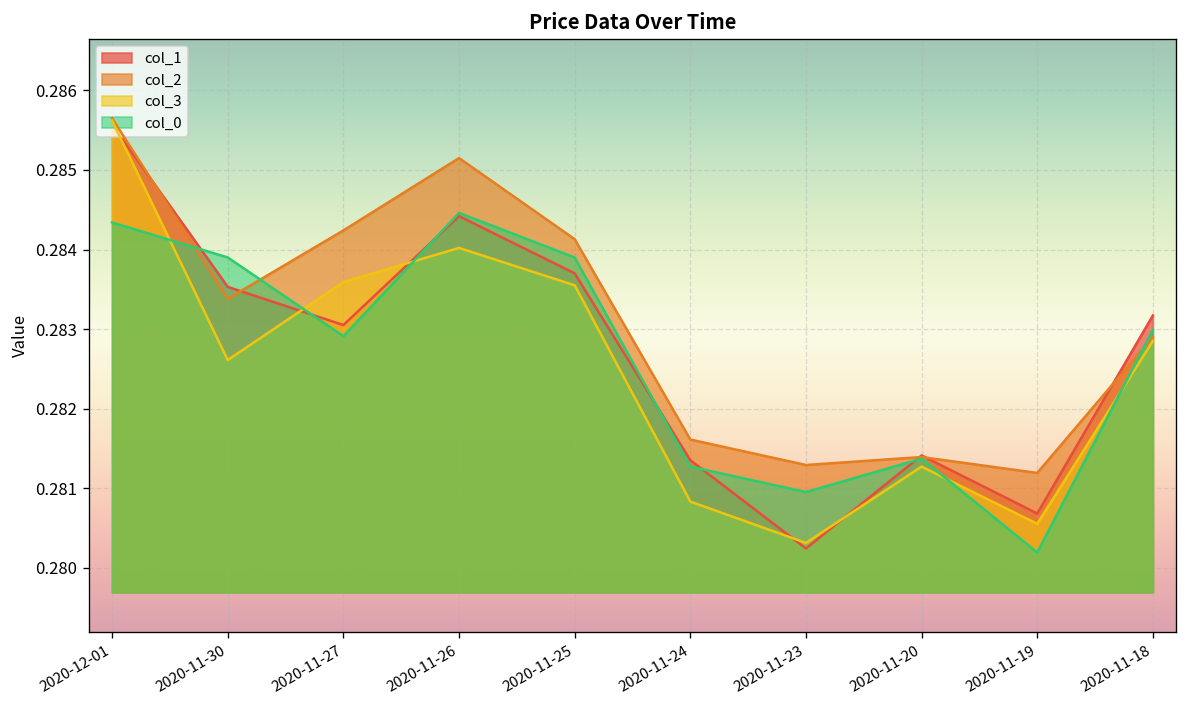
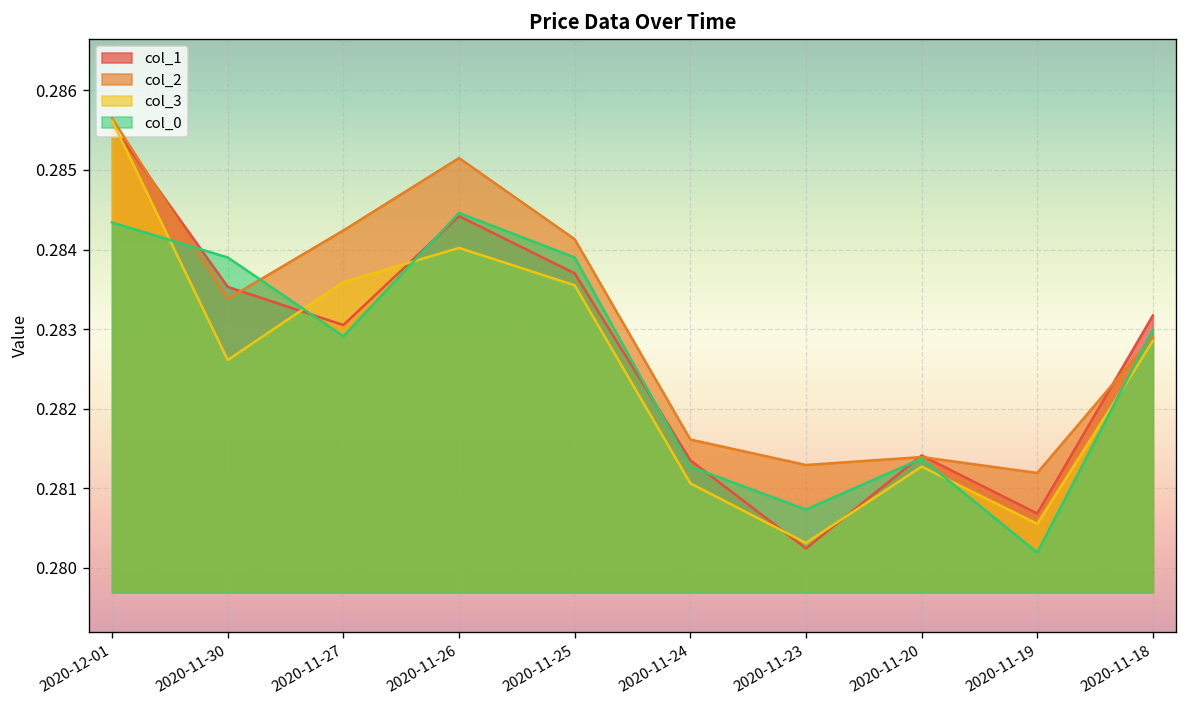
  {
    "col_3": {
      "2020-11-30": 0.2826,
      "2020-11-27": 0.2836,
      "2020-11-26": 0.2840,
      "2020-11-25": 0.2836,
-     "2020-11-24": 0.2808,
+     "2020-11-24": 0.2811,
      "2020-11-23": 0.2803,
      "2020-11-20": 0.2813,
      "2020-11-19": 0.2806,
      "2020-11-18": 0.2829
    },
    "col_0": {
      "2020-12-01": 0.2843,
      "2020-11-30": 0.2839,
      "2020-11-27": 0.2829,
      "2020-11-26": 0.2845,
      "2020-11-25": 0.2839,
      "2020-11-24": 0.2813,
-     "2020-11-23": 0.2810,
+     "2020-11-23": 0.2807,
      "2020-11-19": 0.2802,
      "2020-11-18": 0.2830
    }
  }
